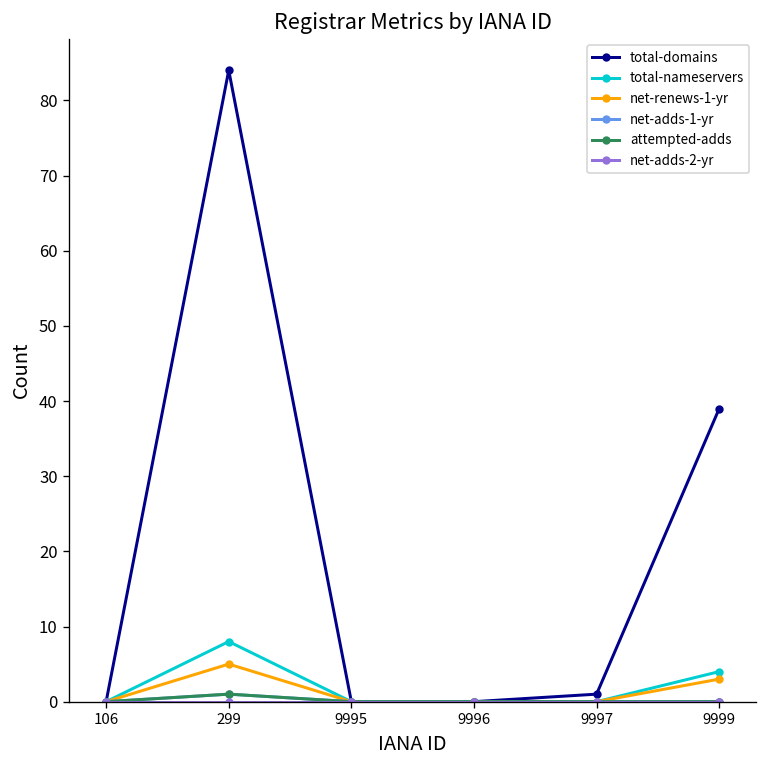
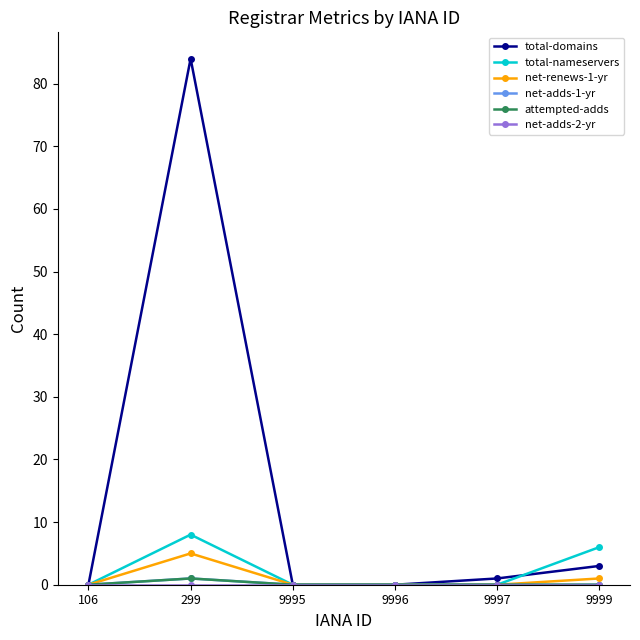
  {
    "total-domains": {
      "299": 84,
      "9997": 1,
-     "9999": 39
+     "9999": 3
    },
    "total-nameservers": {
      "299": 8,
-     "9999": 4
+     "9999": 6
    },
    "net-renews-1-yr": {
      "299": 5,
-     "9999": 3
+     "9999": 1
    },
    "attempted-adds": {
      "299": 1
    },
    "net-adds-2-yr": {
      "299": 0
    }
  }
